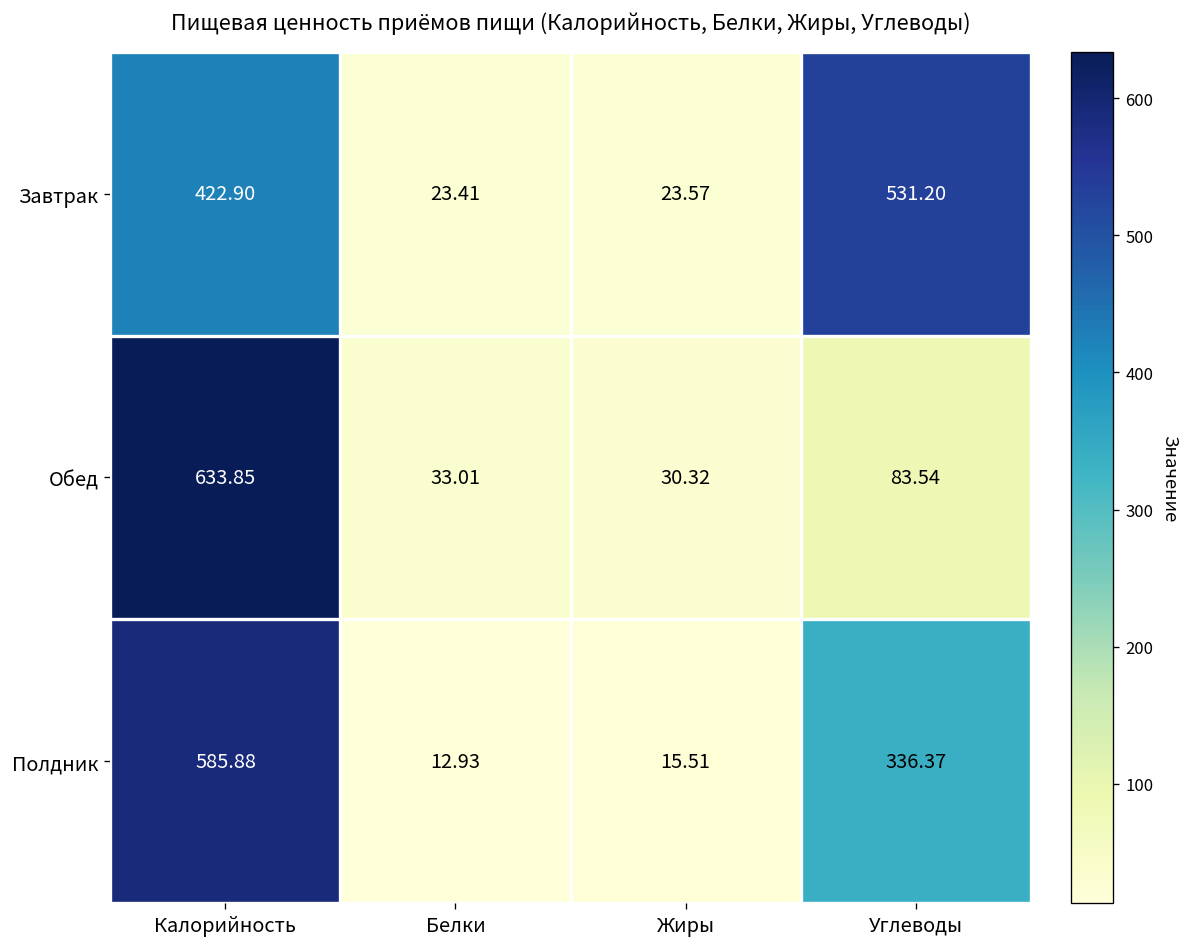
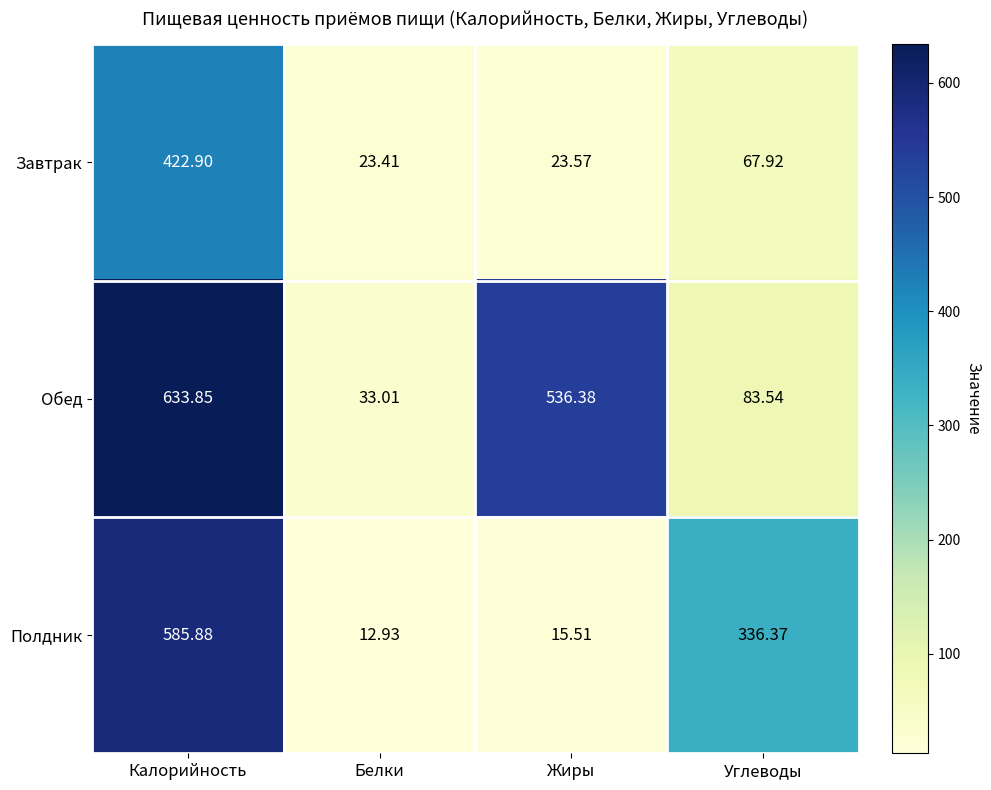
  {
    "Завтрак": {
      "Калорийность": 422.90,
      "Белки": 23.41,
      "Жиры": 23.57,
-     "Углеводы": 531.20
+     "Углеводы": 67.92
    },
    "Обед": {
      "Калорийность": 633.85,
      "Белки": 33.01,
-     "Жиры": 30.32,
+     "Жиры": 536.38,
      "Углеводы": 83.54
    },
    "Полдник": {
      "Калорийность": 585.88,
      "Белки": 12.93,
      "Жиры": 15.51,
      "Углеводы": 336.37
    }
  }
